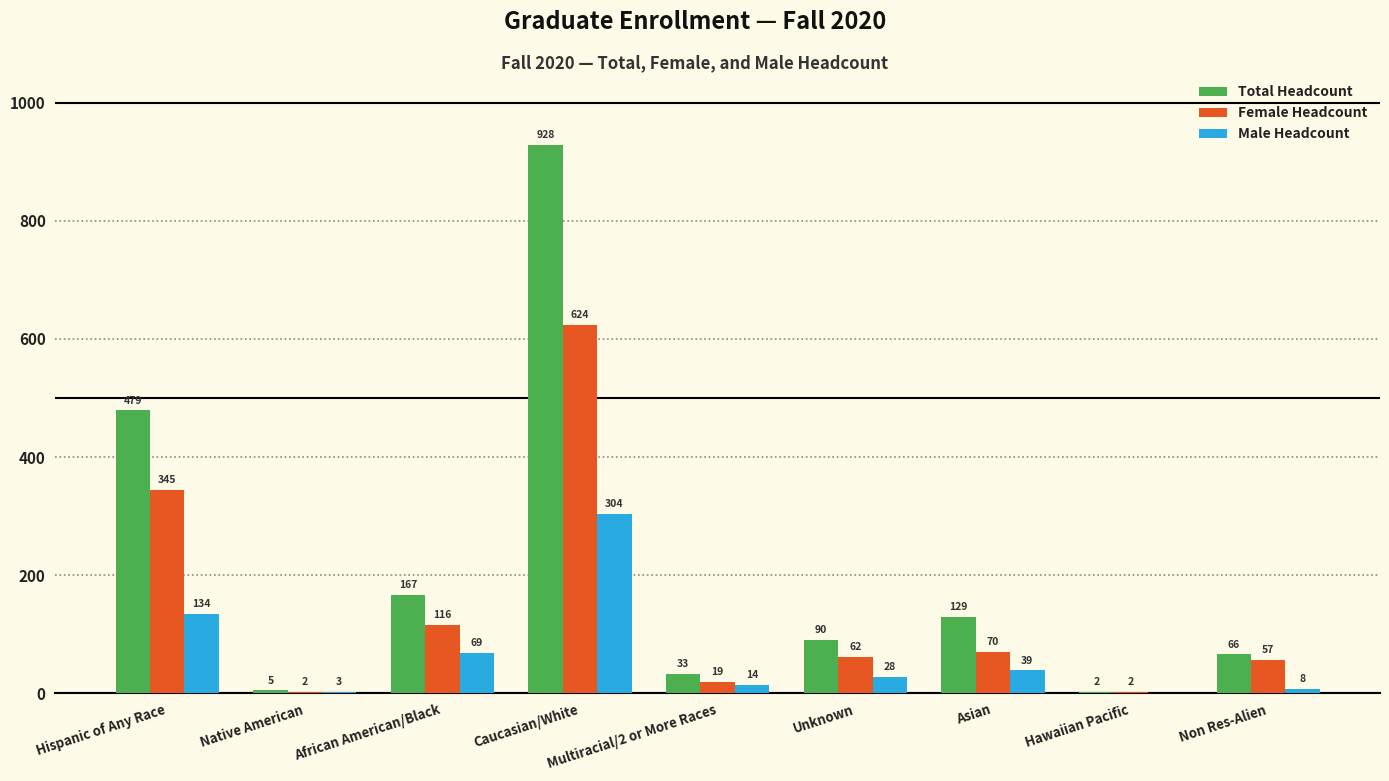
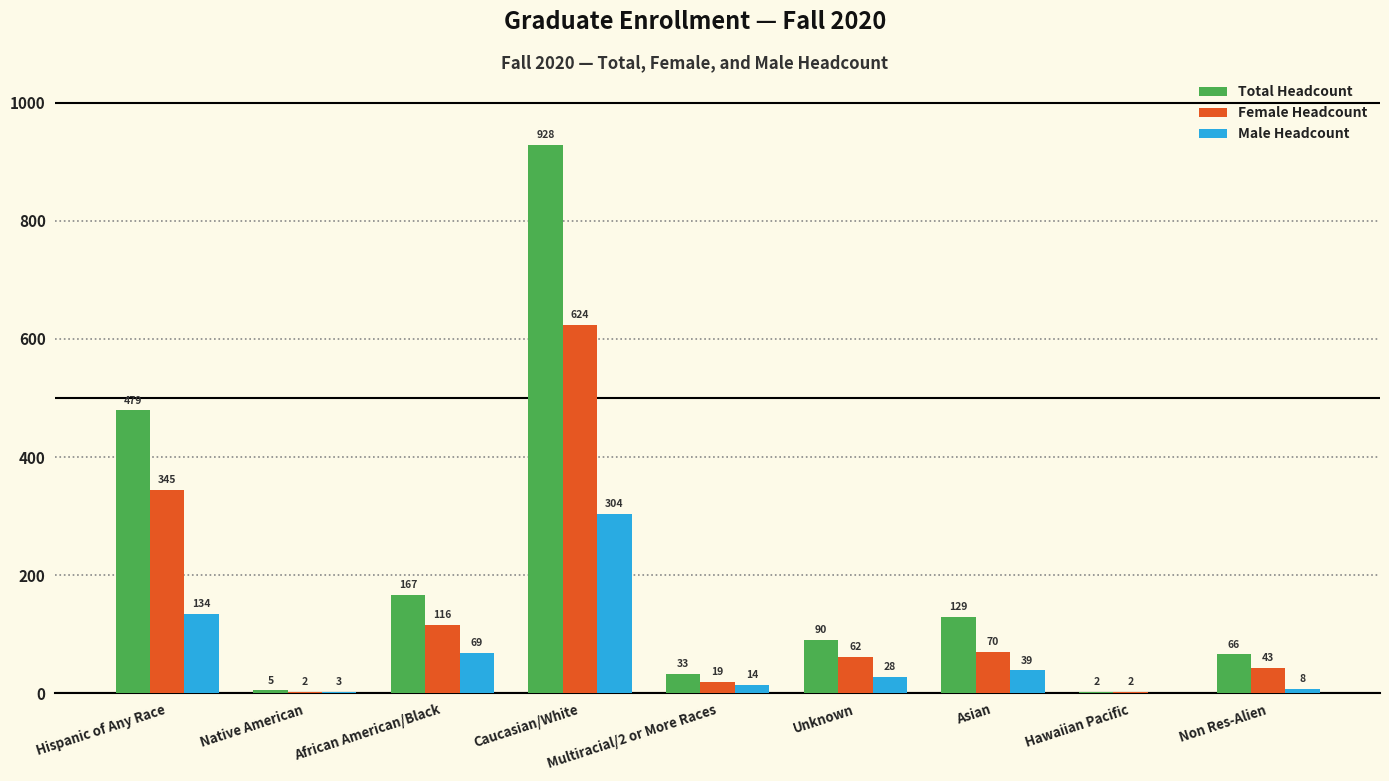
  {
    "Total Headcount": {
      "Hispanic of Any Race": 479,
      "Native American": 5,
      "African American/Black": 167,
      "Caucasian/White": 928,
      "Multiracial/2 or More Races": 33,
      "Unknown": 90,
      "Asian": 129,
      "Hawaiian Pacific": 2,
      "Non Res-Alien": 66
    },
    "Female Headcount": {
      "Hispanic of Any Race": 345,
      "Native American": 2,
      "African American/Black": 116,
      "Caucasian/White": 624,
      "Multiracial/2 or More Races": 19,
      "Unknown": 62,
      "Asian": 70,
      "Hawaiian Pacific": 2,
-     "Non Res-Alien": 57
+     "Non Res-Alien": 43
    },
    "Male Headcount": {
      "Hispanic of Any Race": 134,
      "Native American": 3,
      "African American/Black": 69,
      "Caucasian/White": 304,
      "Multiracial/2 or More Races": 14,
      "Unknown": 28,
      "Asian": 39,
      "Non Res-Alien": 8
    }
  }
